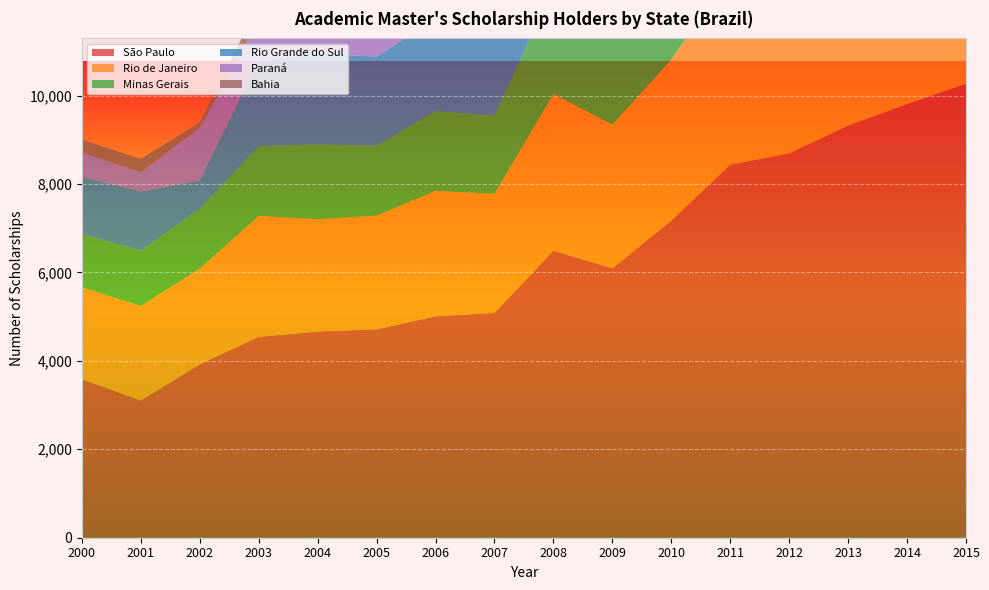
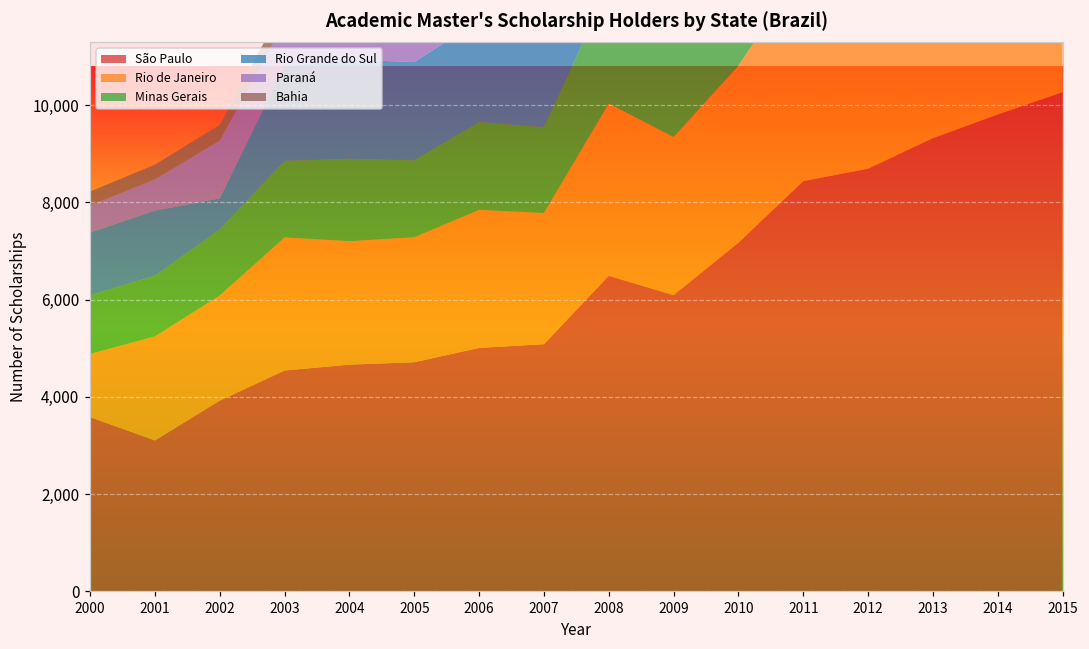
  {
    "São Paulo": {
      "2000": "3,600",
      "2001": "3,100",
      "2002": "3,900",
      "2003": "4,500",
      "2004": "4,700",
      "2005": "4,700",
      "2006": "5,000",
      "2007": "5,100",
      "2008": "6,500",
      "2009": "6,100",
      "2010": "7,200",
      "2011": "8,400",
      "2012": "8,700",
      "2013": "9,300",
      "2014": "9,800",
      "2015": "10,300"
    },
    "Rio de Janeiro": {
-     "2000": "2,100",
+     "2000": "1,300",
      "2001": "2,100",
      "2002": "2,200",
      "2003": "2,700",
      "2004": "2,500",
      "2005": "2,600",
      "2006": "2,800",
      "2007": "2,700",
      "2008": "3,500",
      "2009": "3,300",
      "2010": "3,600"
    },
    "Minas Gerais": {
      "2000": "1,200",
      "2001": "1,200",
      "2002": "1,400",
      "2003": "1,600",
      "2004": "1,700",
      "2005": "1,600",
      "2006": "1,800",
      "2007": "1,800"
    },
    "Rio Grande do Sul": {
      "2000": "1,300",
      "2001": "1,300",
      "2002": "600",
      "2005": "2,000"
    },
    "Paraná": {
      "2000": "600",
-     "2001": "400",
+     "2001": "600",
      "2002": "1,200"
    },
    "Bahia": {
      "2000": "300",
      "2001": "300",
-     "2002": "100"
+     "2002": "300"
    }
  }
